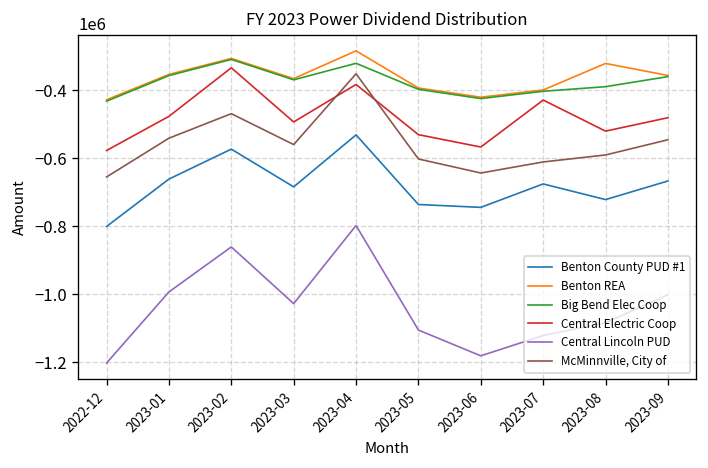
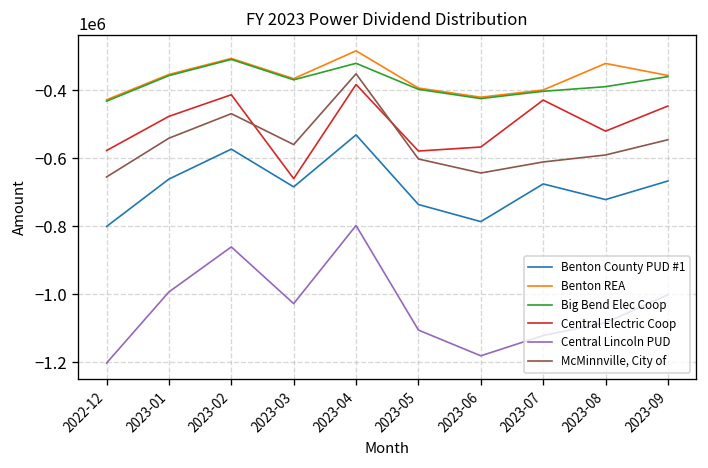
  {
    "Benton County PUD #1": {
      "2022-12": -800000,
      "2023-01": -660000,
      "2023-02": -570000,
      "2023-03": -680000,
      "2023-04": -530000,
      "2023-05": -740000,
-     "2023-06": -740000,
+     "2023-06": -790000,
      "2023-07": -680000,
      "2023-08": -720000,
      "2023-09": -670000
    },
    "Benton REA": {
      "2023-04": -280000,
      "2023-08": -320000
    },
    "Big Bend Elec Coop": {
      "2023-04": -320000,
      "2023-08": -390000
    },
    "Central Electric Coop": {
      "2022-12": -580000,
      "2023-01": -480000,
-     "2023-02": -330000,
-     "2023-03": -490000,
+     "2023-02": -410000,
+     "2023-03": -660000,
      "2023-04": -380000,
-     "2023-05": -530000,
+     "2023-05": -580000,
      "2023-06": -570000,
      "2023-07": -430000,
      "2023-08": -520000,
-     "2023-09": -480000
+     "2023-09": -450000
    },
    "Central Lincoln PUD": {
      "2022-12": -1200000,
      "2023-01": -990000,
      "2023-02": -860000,
      "2023-03": -1030000,
      "2023-04": -800000,
      "2023-05": -1100000,
      "2023-06": -1180000
    },
    "McMinnville, City of": {
      "2022-12": -650000,
      "2023-01": -540000,
      "2023-02": -470000,
      "2023-03": -560000,
      "2023-04": -350000,
      "2023-05": -600000,
      "2023-06": -640000,
      "2023-07": -610000,
      "2023-08": -590000,
      "2023-09": -550000
    }
  }
